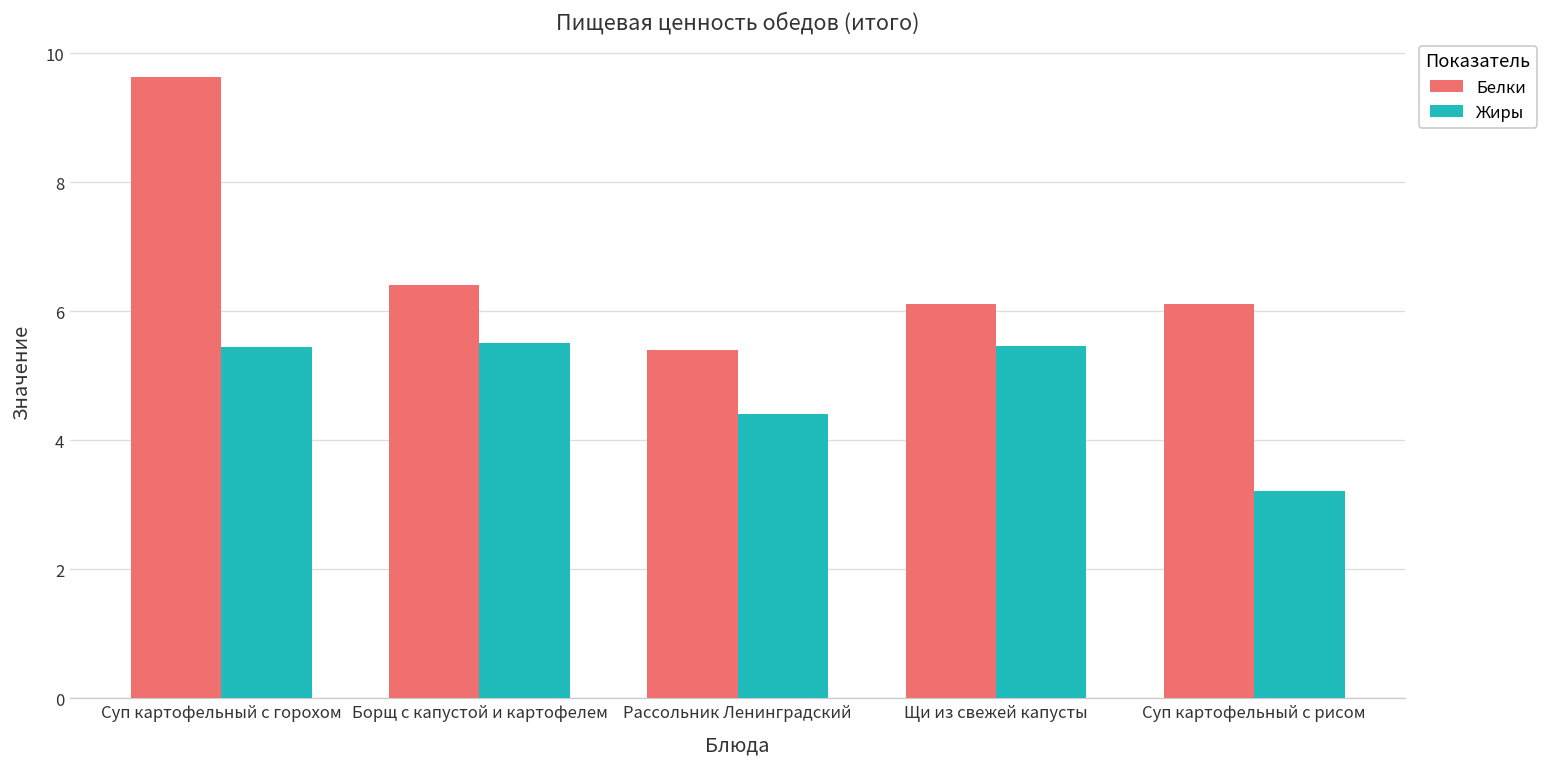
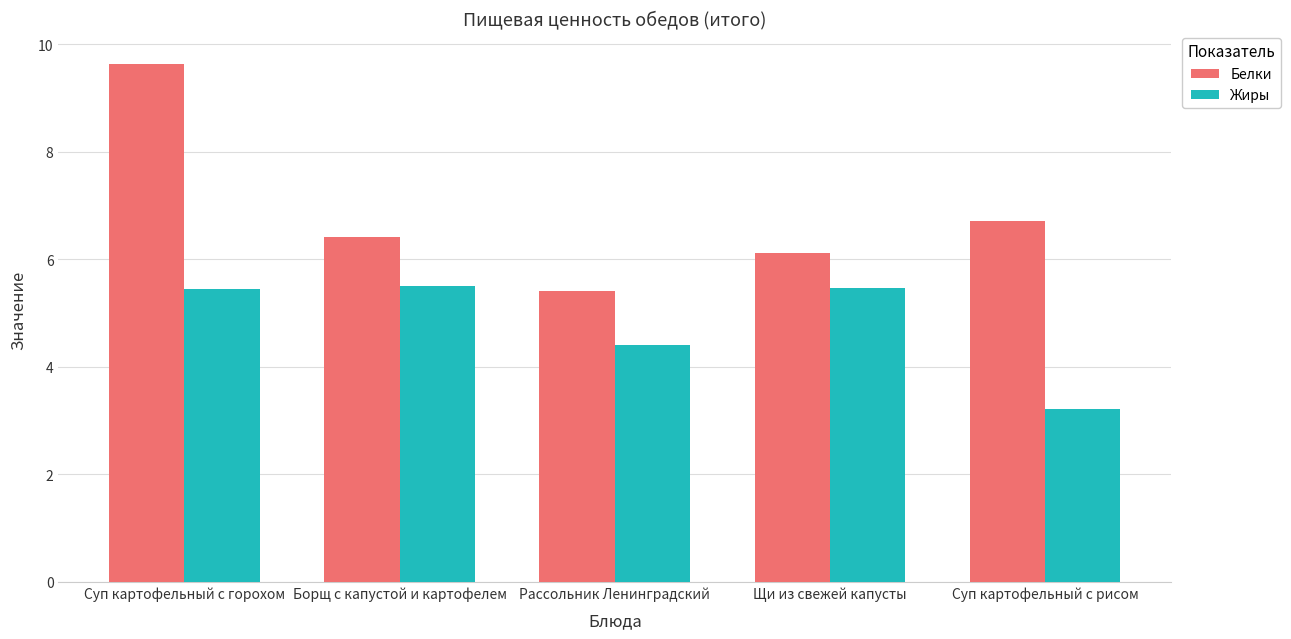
  {
    "Белки": {
      "Суп картофельный с горохом": 9.6,
      "Борщ с капустой и картофелем": 6.4,
      "Рассольник Ленинградский": 5.4,
      "Щи из свежей капусты": 6.1,
-     "Суп картофельный с рисом": 6.1
+     "Суп картофельный с рисом": 6.7
    },
    "Жиры": {
      "Суп картофельный с горохом": 5.5,
      "Борщ с капустой и картофелем": 5.5,
      "Рассольник Ленинградский": 4.4,
      "Щи из свежей капусты": 5.5,
      "Суп картофельный с рисом": 3.2
    }
  }
